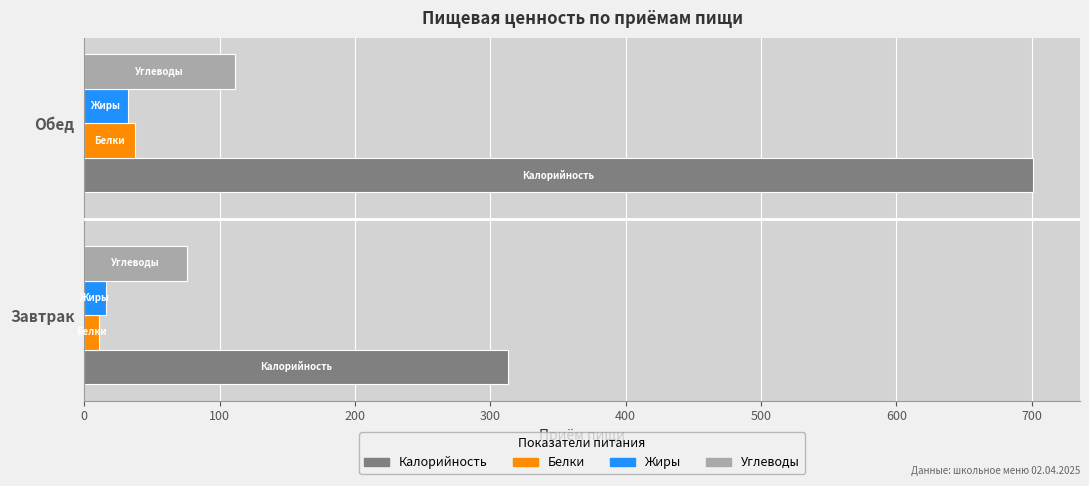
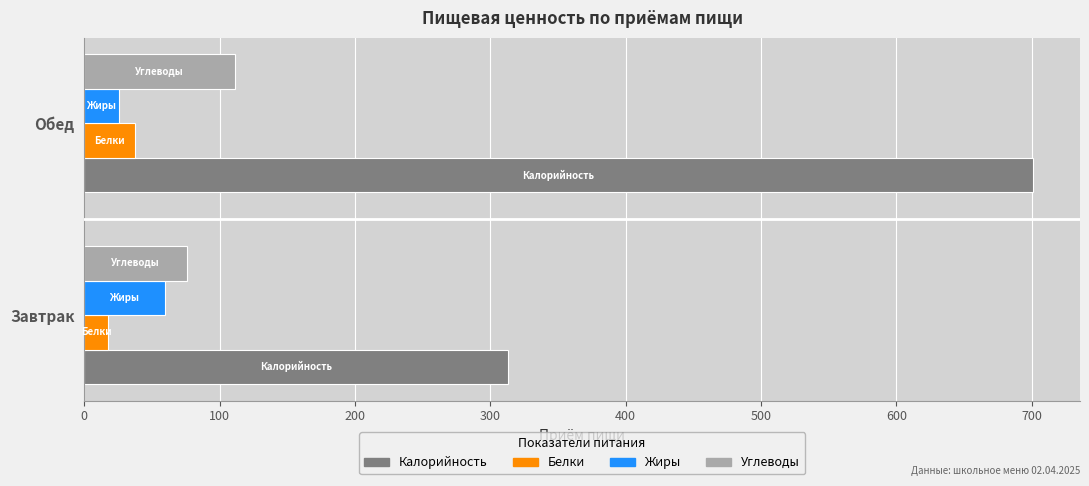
  {
    "Калорийность": {
      "Обед": 701,
      "Завтрак": 313
    },
    "Белки": {
      "Обед": 38,
-     "Завтрак": 11
+     "Завтрак": 18
    },
    "Жиры": {
-     "Обед": 33,
-     "Завтрак": 16
+     "Обед": 26,
+     "Завтрак": 59
    },
    "Углеводы": {
      "Обед": 111,
      "Завтрак": 76
    }
  }
